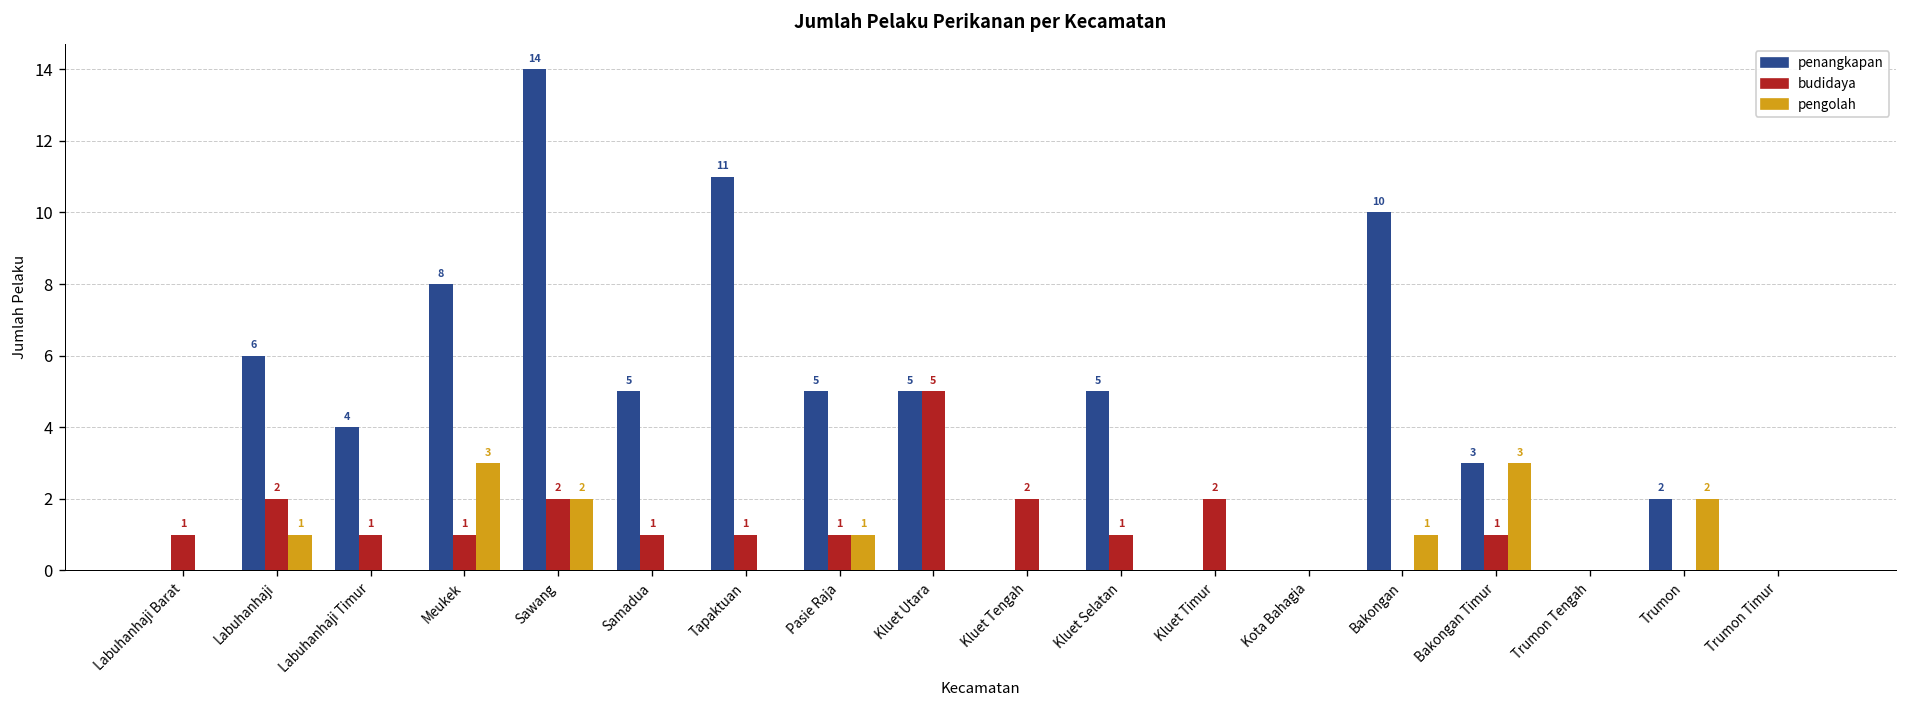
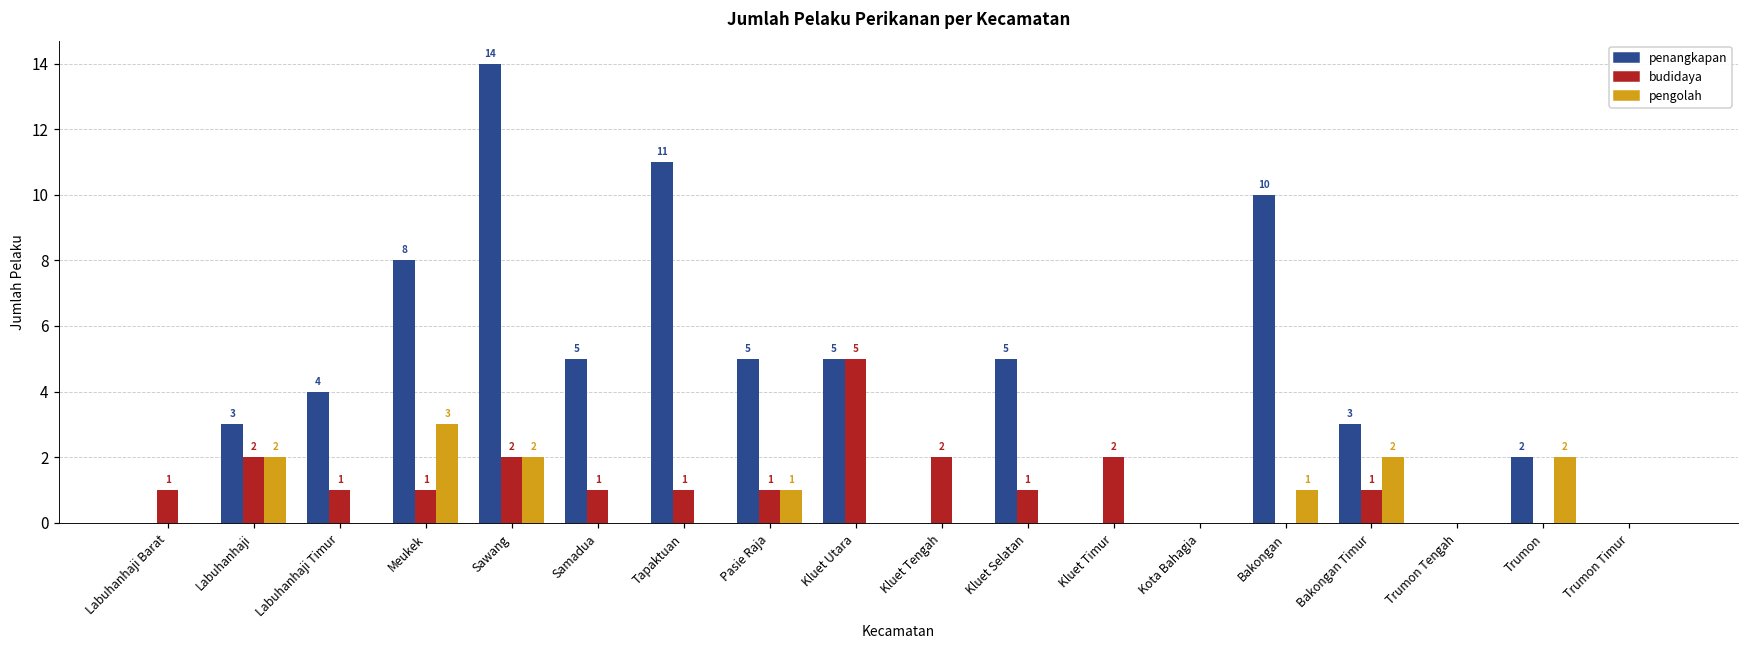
  {
    "penangkapan": {
-     "Labuhanhaji": 6,
+     "Labuhanhaji": 3,
      "Labuhanhaji Timur": 4,
      "Meukek": 8,
      "Sawang": 14,
      "Samadua": 5,
      "Tapaktuan": 11,
      "Pasie Raja": 5,
      "Kluet Utara": 5,
      "Kluet Selatan": 5,
      "Bakongan": 10,
      "Bakongan Timur": 3,
      "Trumon": 2
    },
    "budidaya": {
      "Labuhanhaji Barat": 1,
      "Labuhanhaji": 2,
      "Labuhanhaji Timur": 1,
      "Meukek": 1,
      "Sawang": 2,
      "Samadua": 1,
      "Tapaktuan": 1,
      "Pasie Raja": 1,
      "Kluet Utara": 5,
      "Kluet Tengah": 2,
      "Kluet Selatan": 1,
      "Kluet Timur": 2,
      "Bakongan Timur": 1
    },
    "pengolah": {
-     "Labuhanhaji": 1,
+     "Labuhanhaji": 2,
      "Meukek": 3,
      "Sawang": 2,
      "Pasie Raja": 1,
      "Bakongan": 1,
-     "Bakongan Timur": 3,
+     "Bakongan Timur": 2,
      "Trumon": 2
    }
  }
